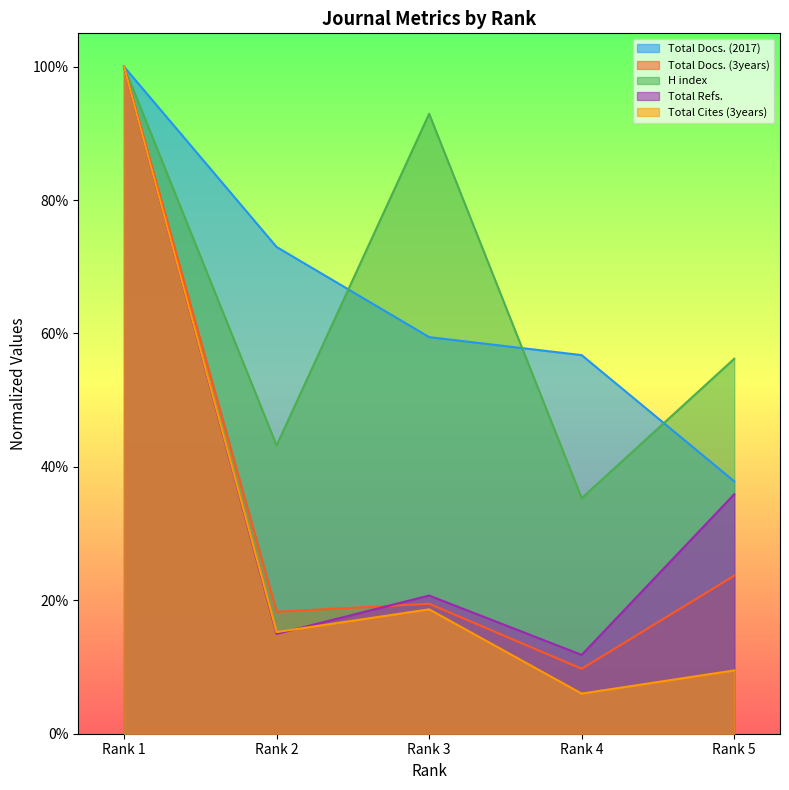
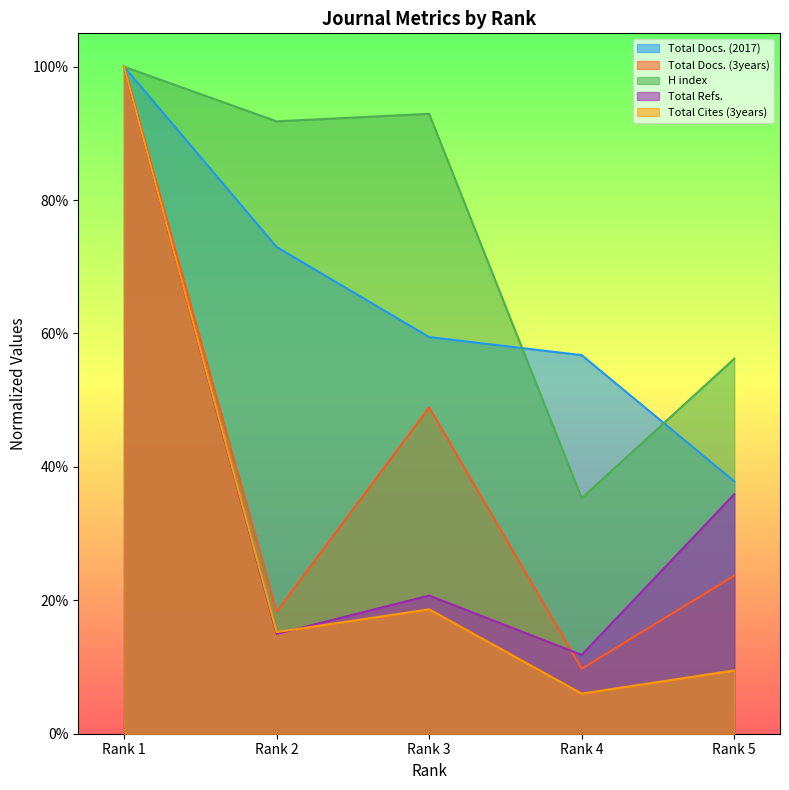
  {
    "Total Docs. (2017)": {
      "Rank 2": "73%",
      "Rank 3": "59%",
      "Rank 4": "57%",
      "Rank 5": "38%"
    },
    "Total Docs. (3years)": {
      "Rank 2": "18%",
-     "Rank 3": "19%",
+     "Rank 3": "49%",
      "Rank 4": "10%",
      "Rank 5": "24%"
    },
    "H index": {
-     "Rank 2": "43%",
+     "Rank 2": "92%",
      "Rank 3": "93%",
      "Rank 4": "35%",
      "Rank 5": "56%"
    },
    "Total Refs.": {
      "Rank 3": "21%",
      "Rank 4": "12%",
      "Rank 5": "36%"
    },
    "Total Cites (3years)": {
      "Rank 3": "19%",
      "Rank 4": "6%",
      "Rank 5": "9%"
    }
  }
